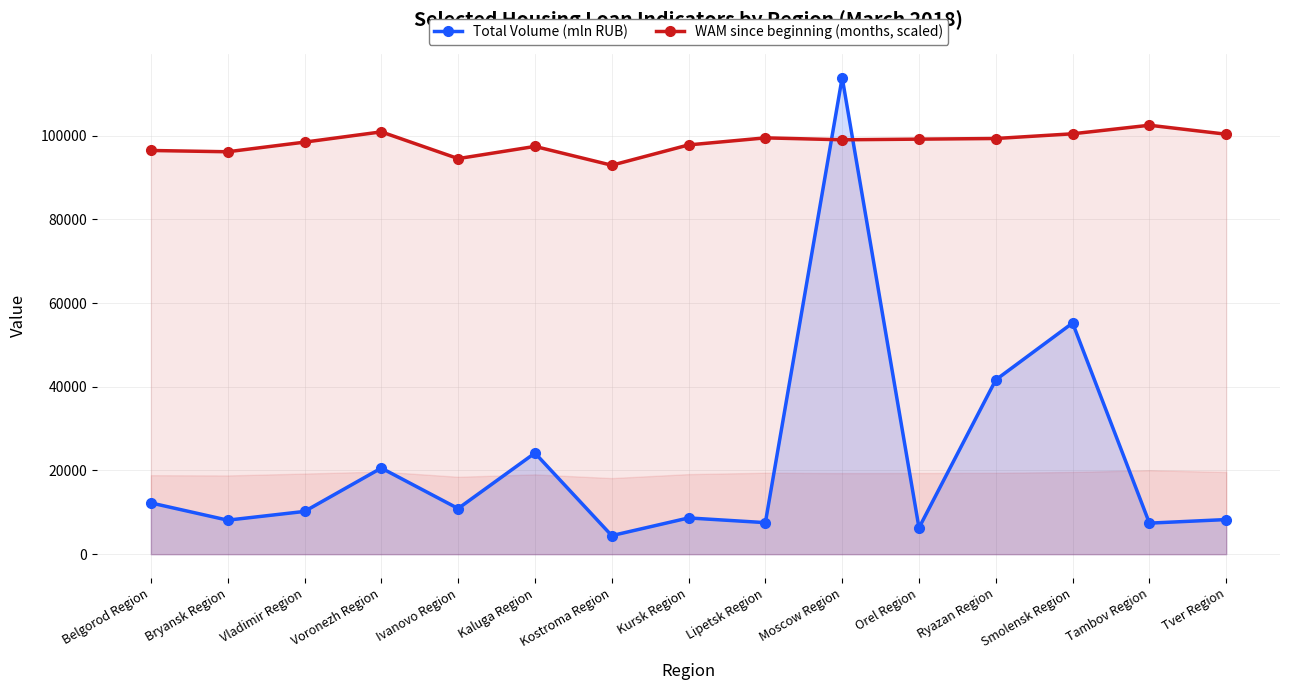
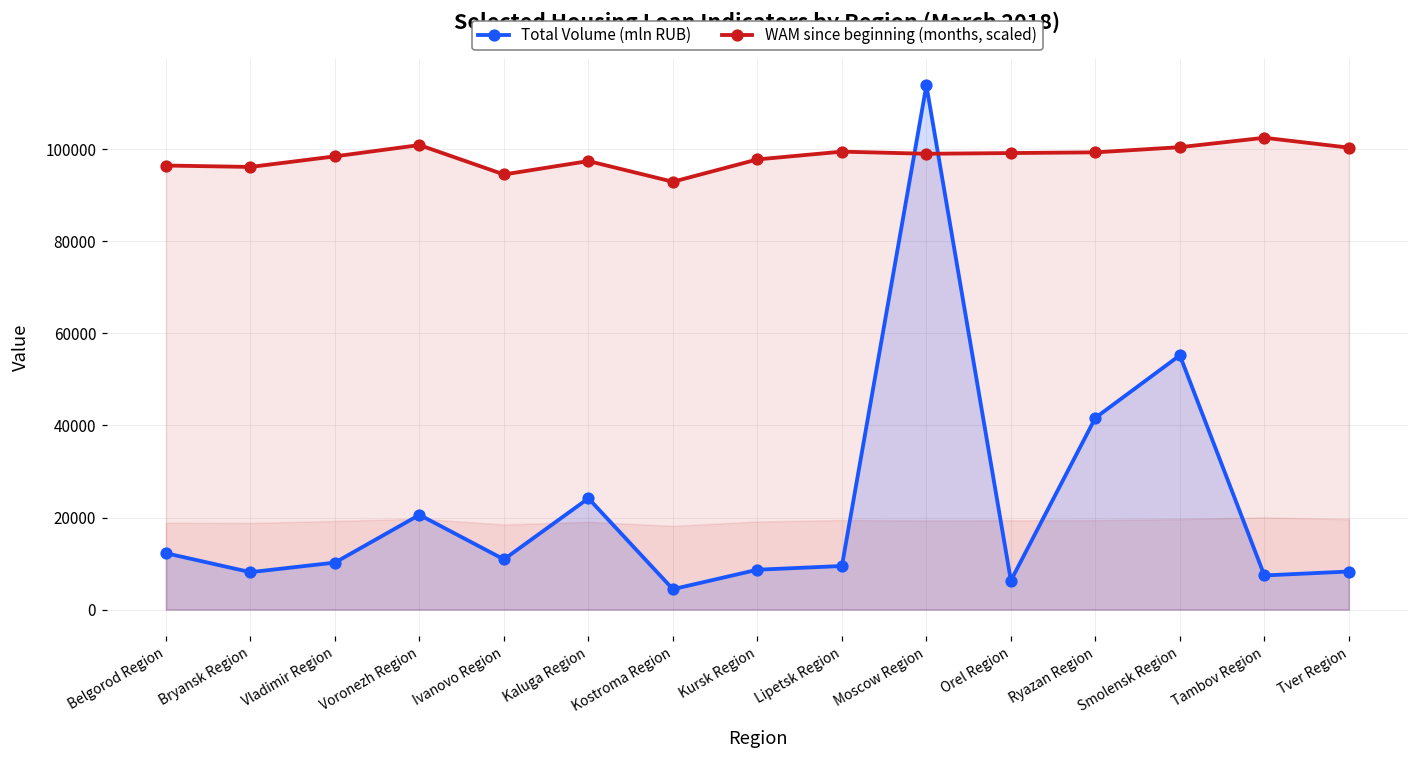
  {
    "Total Volume (mln RUB)": {
      "Belgorod Region": 12000,
      "Bryansk Region": 8000,
      "Vladimir Region": 10000,
      "Voronezh Region": 21000,
      "Ivanovo Region": 11000,
      "Kaluga Region": 24000,
      "Kostroma Region": 4000,
      "Kursk Region": 9000,
-     "Lipetsk Region": 8000,
+     "Lipetsk Region": 9000,
      "Moscow Region": 114000,
      "Orel Region": 6000,
      "Ryazan Region": 42000,
      "Smolensk Region": 55000,
      "Tambov Region": 7000,
      "Tver Region": 8000
    }
  }
